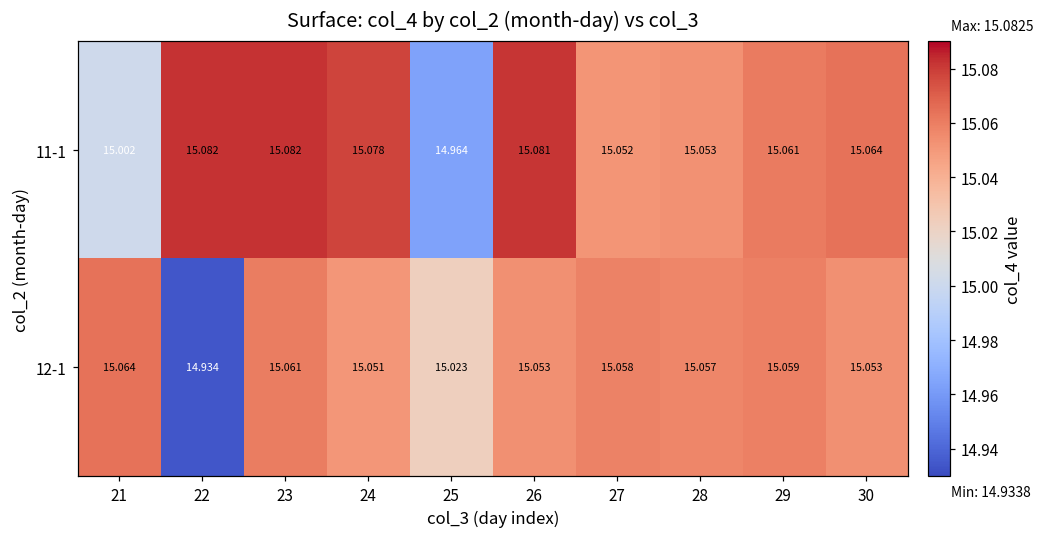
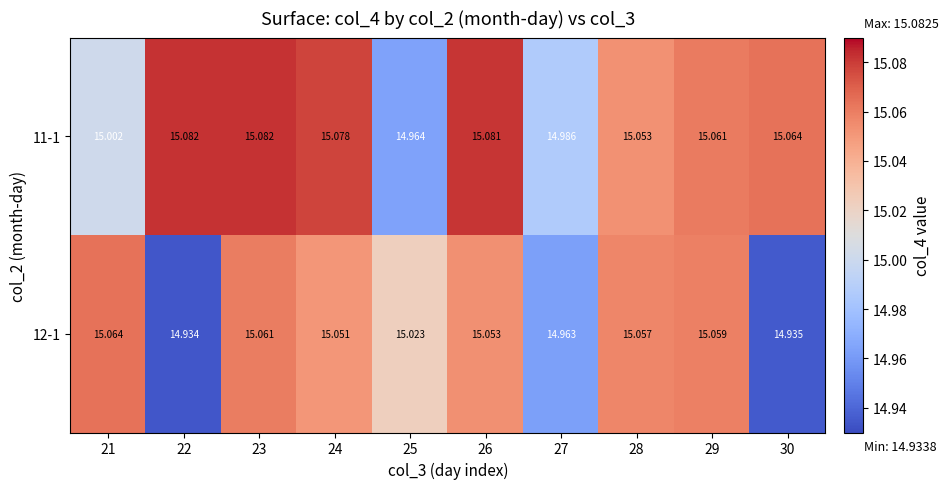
  {
    "11-1": {
      "21": 15.002,
      "22": 15.082,
      "23": 15.082,
      "24": 15.078,
      "25": 14.964,
      "26": 15.081,
-     "27": 15.052,
+     "27": 14.986,
      "28": 15.053,
      "29": 15.061,
      "30": 15.064
    },
    "12-1": {
      "21": 15.064,
      "22": 14.934,
      "23": 15.061,
      "24": 15.051,
      "25": 15.023,
      "26": 15.053,
-     "27": 15.058,
+     "27": 14.963,
      "28": 15.057,
      "29": 15.059,
-     "30": 15.053
+     "30": 14.935
    }
  }
